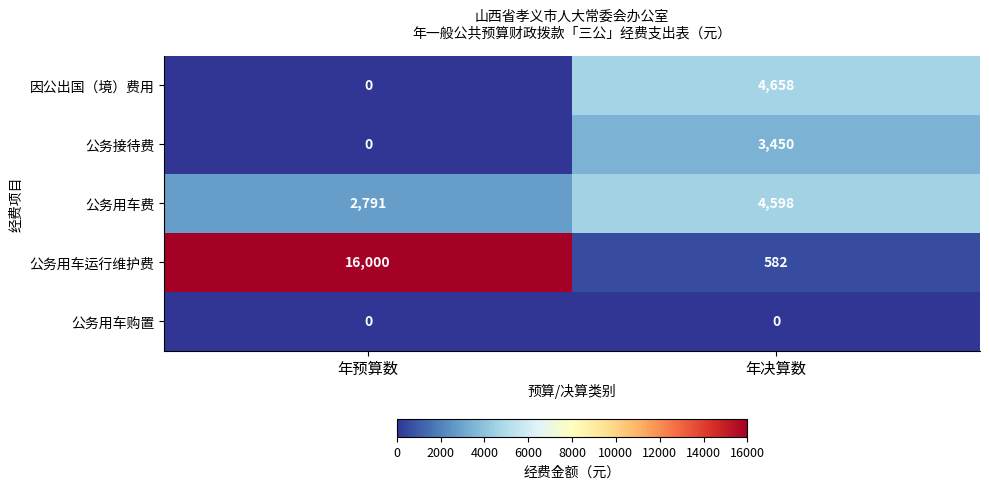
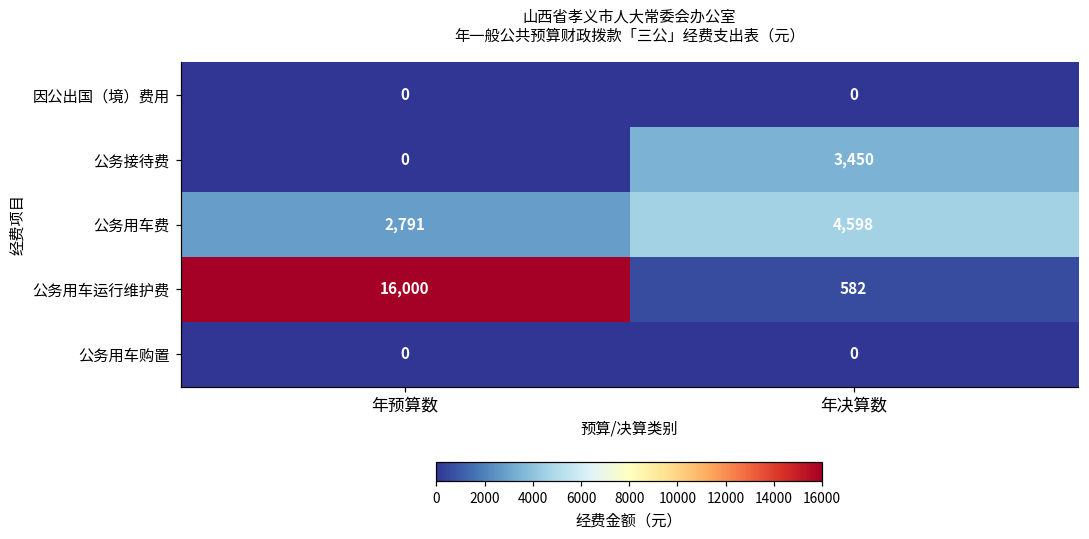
  {
    "因公出国（境）费用": {
      "年预算数": "0",
-     "年决算数": "4,658"
+     "年决算数": "0"
    },
    "公务接待费": {
      "年预算数": "0",
      "年决算数": "3,450"
    },
    "公务用车费": {
      "年预算数": "2,791",
      "年决算数": "4,598"
    },
    "公务用车运行维护费": {
      "年预算数": "16,000",
      "年决算数": "582"
    },
    "公务用车购置": {
      "年预算数": "0",
      "年决算数": "0"
    }
  }
